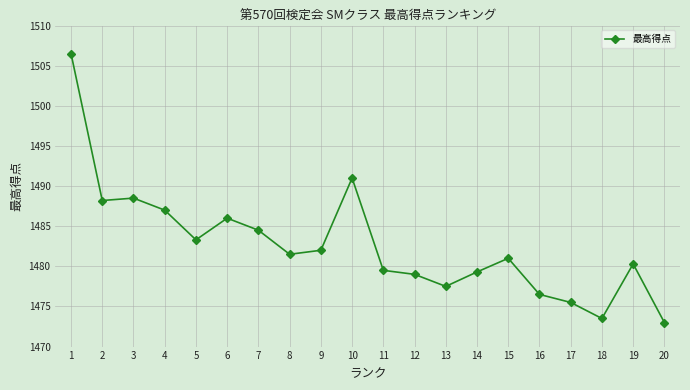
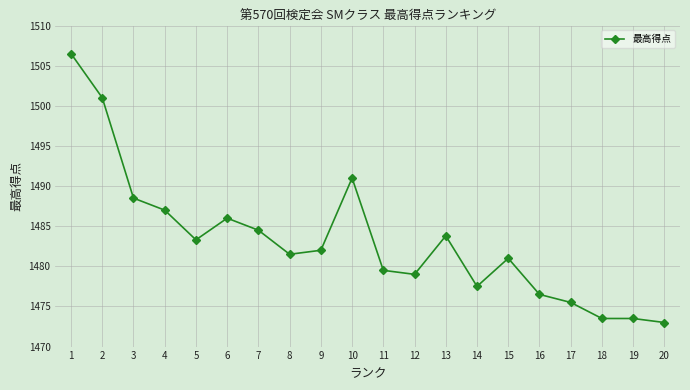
  {
    "1": 1507,
-   "2": 1488,
+   "2": 1501,
    "3": 1489,
    "4": 1487,
    "5": 1483,
    "6": 1486,
    "7": 1485,
    "8": 1482,
    "9": 1482,
    "10": 1491,
    "11": 1480,
    "12": 1479,
-   "13": 1478,
-   "14": 1479,
+   "13": 1484,
+   "14": 1478,
    "15": 1481,
    "16": 1477,
    "17": 1476,
    "18": 1474,
-   "19": 1480,
+   "19": 1474,
    "20": 1473
  }
